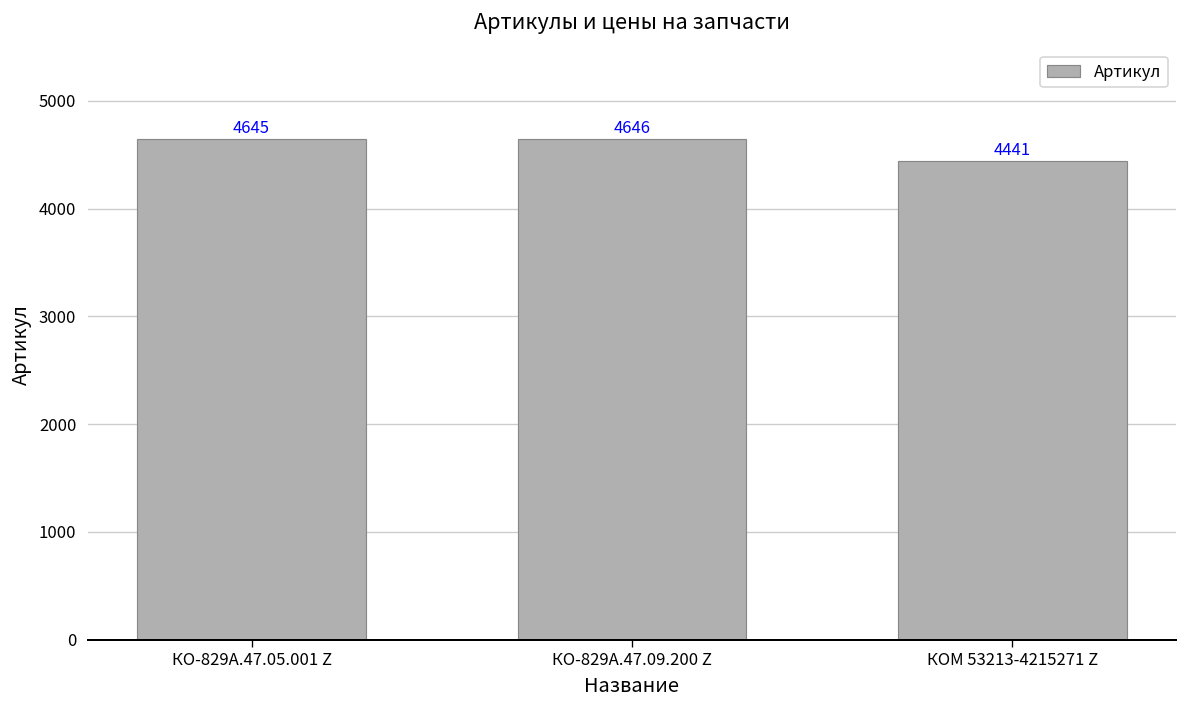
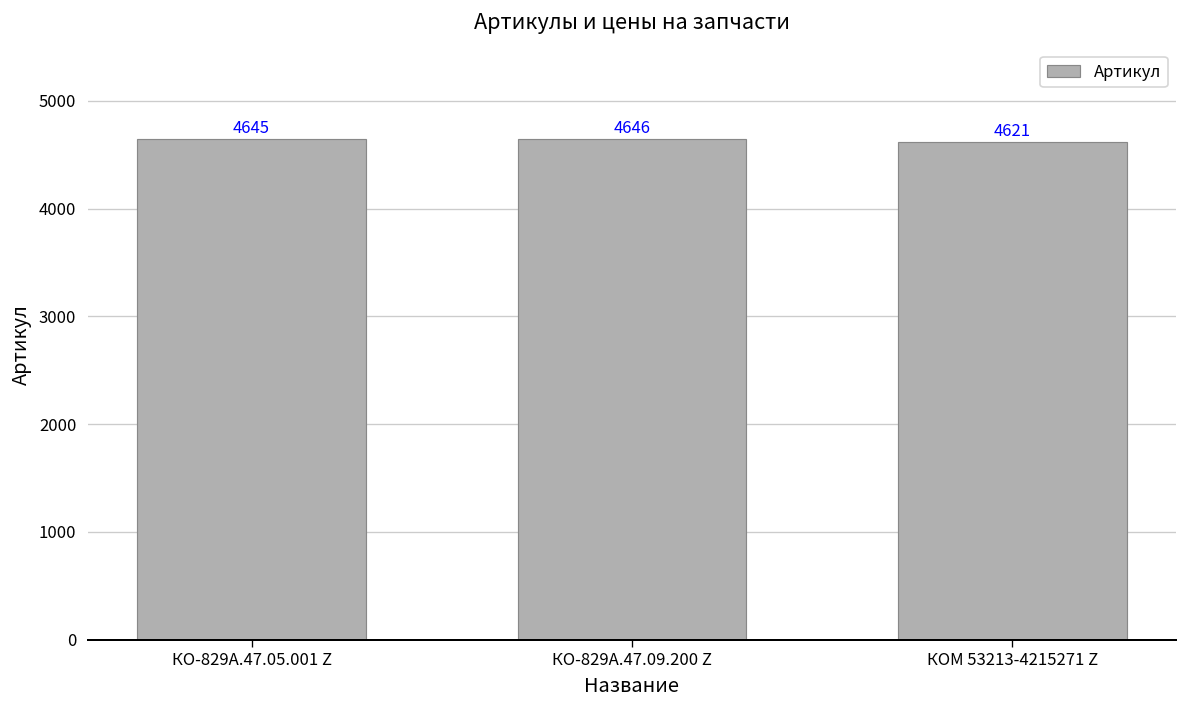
  {
    "КО-829А.47.05.001 Z": 4645,
    "КО-829А.47.09.200 Z": 4646,
-   "КОМ 53213-4215271 Z": 4441
+   "КОМ 53213-4215271 Z": 4621
  }
